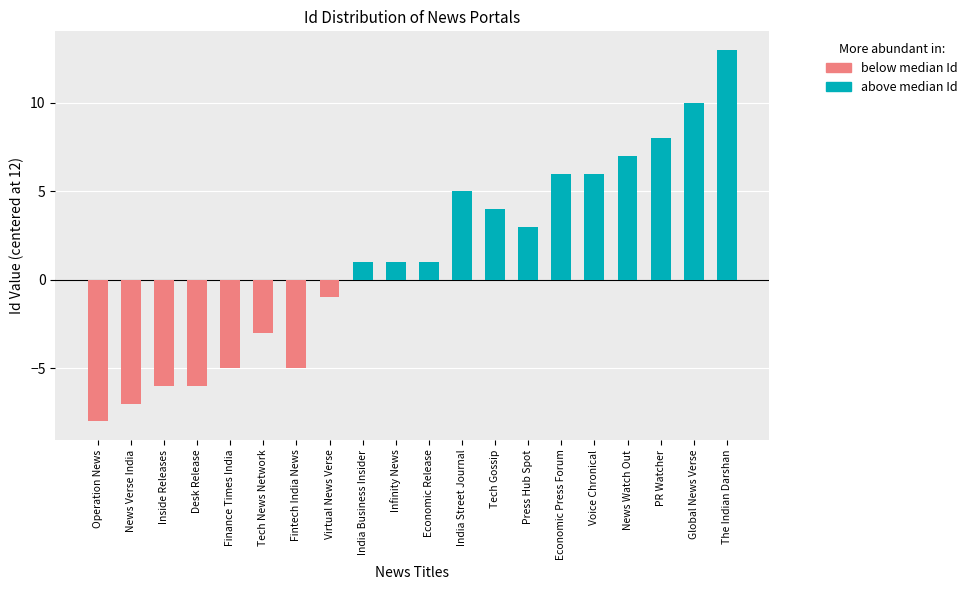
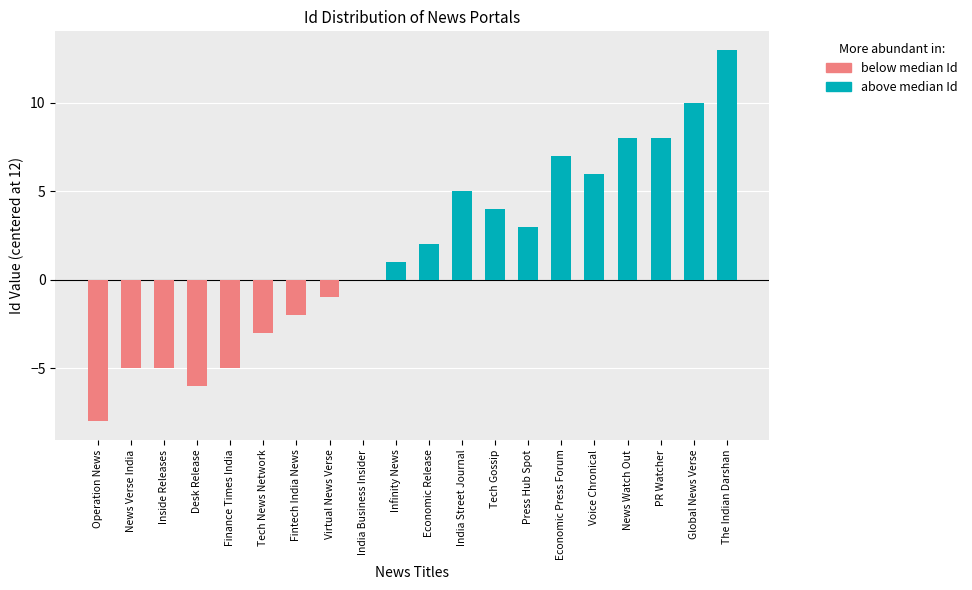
  {
    "Operation News": -8.0,
-   "News Verse India": -7.0,
-   "Inside Releases": -6.0,
+   "News Verse India": -5.0,
+   "Inside Releases": -5.0,
    "Desk Release": -6.0,
    "Finance Times India": -5.0,
    "Tech News Network": -3.0,
-   "Fintech India News": -5.0,
+   "Fintech India News": -2.0,
    "Virtual News Verse": -1.0,
-   "India Business Insider": 1.0,
+   "India Business Insider": 0.0,
    "Infinity News": 1.0,
-   "Economic Release": 1.0,
+   "Economic Release": 2.0,
    "India Street Journal": 5.0,
    "Tech Gossip": 4.0,
    "Press Hub Spot": 3.0,
-   "Economic Press Forum": 6.0,
+   "Economic Press Forum": 7.0,
    "Voice Chronical": 6.0,
-   "News Watch Out": 7.0,
+   "News Watch Out": 8.0,
    "PR Watcher": 8.0,
    "Global News Verse": 10.0,
    "The Indian Darshan": 13.0
  }
